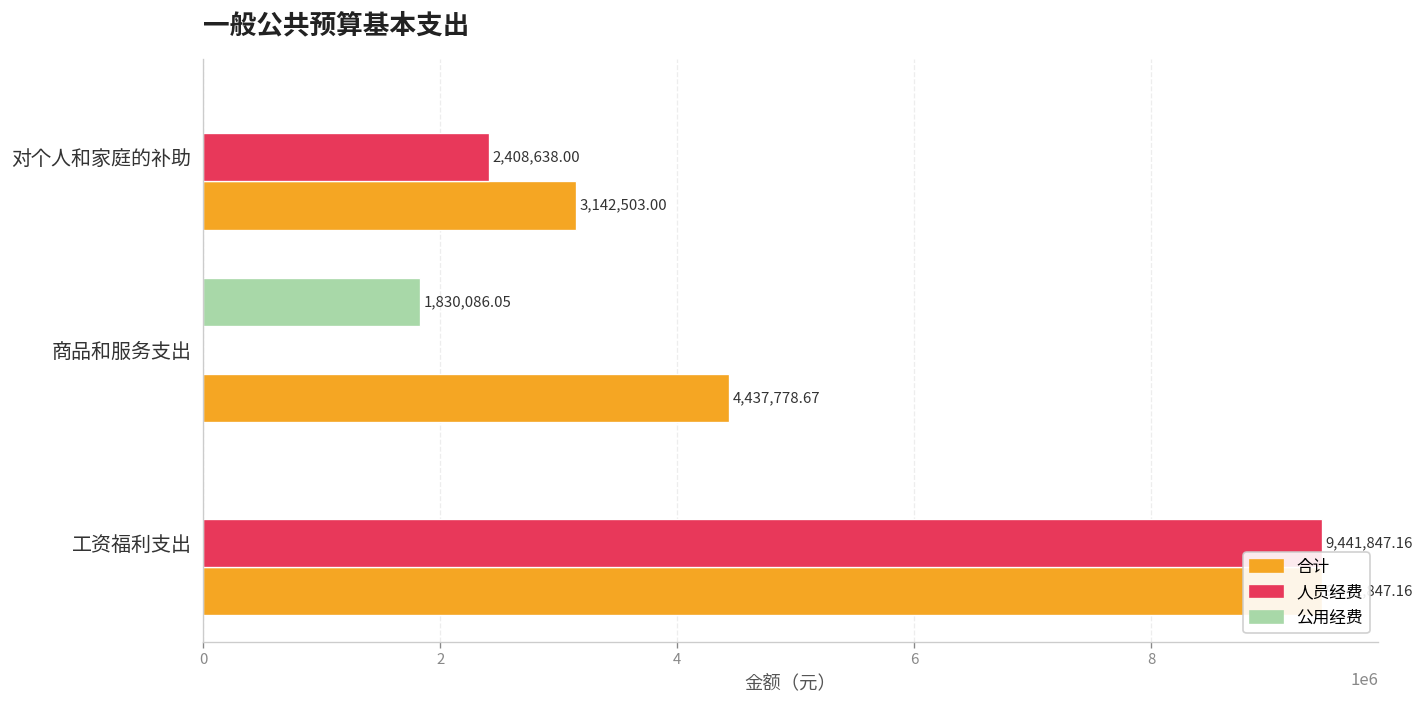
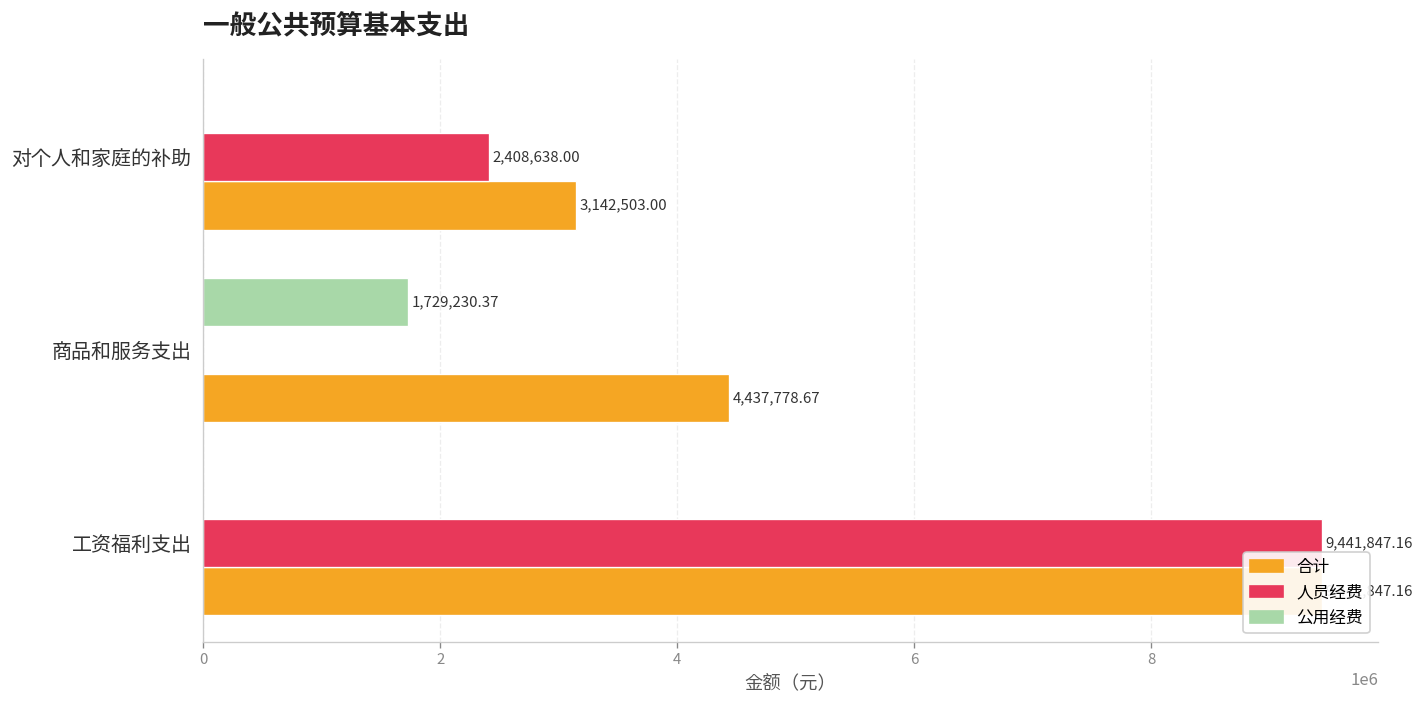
  {
    "合计": {
      "对个人和家庭的补助": "3,142,503.00",
      "商品和服务支出": "4,437,778.67"
    },
    "人员经费": {
      "对个人和家庭的补助": "2,408,638.00",
      "工资福利支出": "9,441,847.16"
    },
    "公用经费": {
-     "商品和服务支出": "1,830,086.05"
+     "商品和服务支出": "1,729,230.37"
    }
  }
